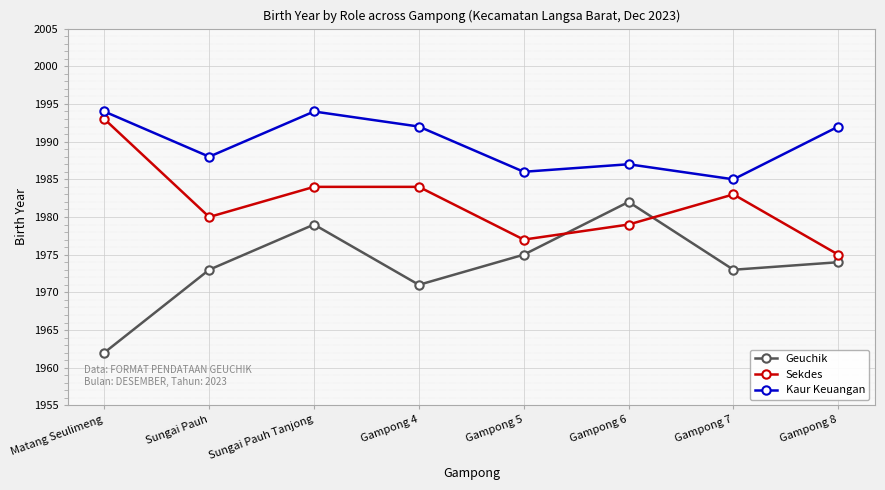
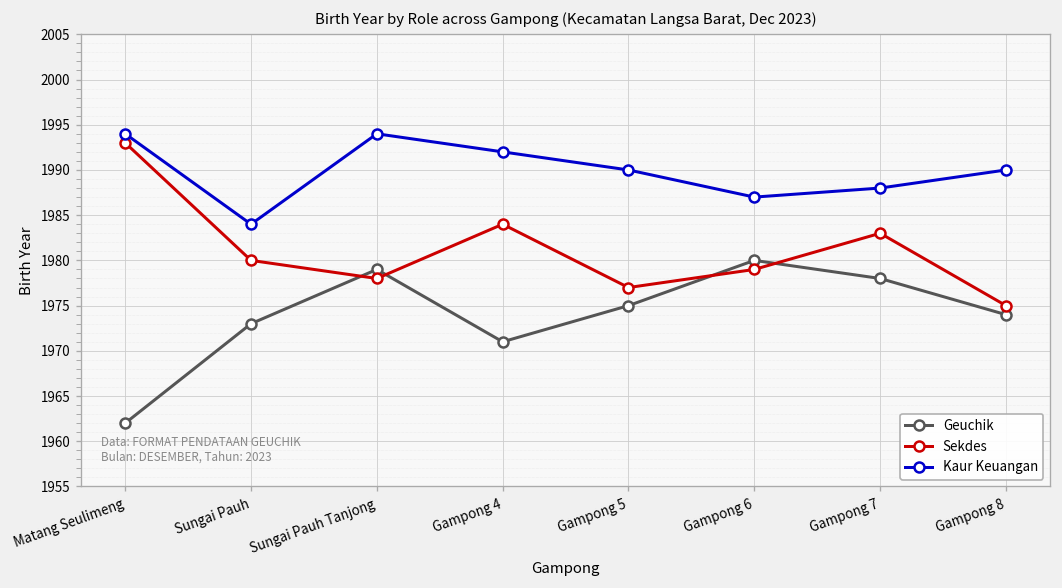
  {
    "Geuchik": {
      "Sungai Pauh": 1973,
      "Sungai Pauh Tanjong": 1979,
      "Gampong 4": 1971,
      "Gampong 5": 1975,
-     "Gampong 6": 1982,
-     "Gampong 7": 1973,
+     "Gampong 6": 1980,
+     "Gampong 7": 1978,
      "Gampong 8": 1974
    },
    "Sekdes": {
      "Matang Seulimeng": 1993,
      "Sungai Pauh": 1980,
-     "Sungai Pauh Tanjong": 1984,
+     "Sungai Pauh Tanjong": 1978,
      "Gampong 4": 1984,
      "Gampong 5": 1977,
      "Gampong 6": 1979,
      "Gampong 7": 1983,
      "Gampong 8": 1975
    },
    "Kaur Keuangan": {
      "Matang Seulimeng": 1994,
-     "Sungai Pauh": 1988,
+     "Sungai Pauh": 1984,
      "Sungai Pauh Tanjong": 1994,
      "Gampong 4": 1992,
-     "Gampong 5": 1986,
+     "Gampong 5": 1990,
      "Gampong 6": 1987,
-     "Gampong 7": 1985,
-     "Gampong 8": 1992
+     "Gampong 7": 1988,
+     "Gampong 8": 1990
    }
  }
